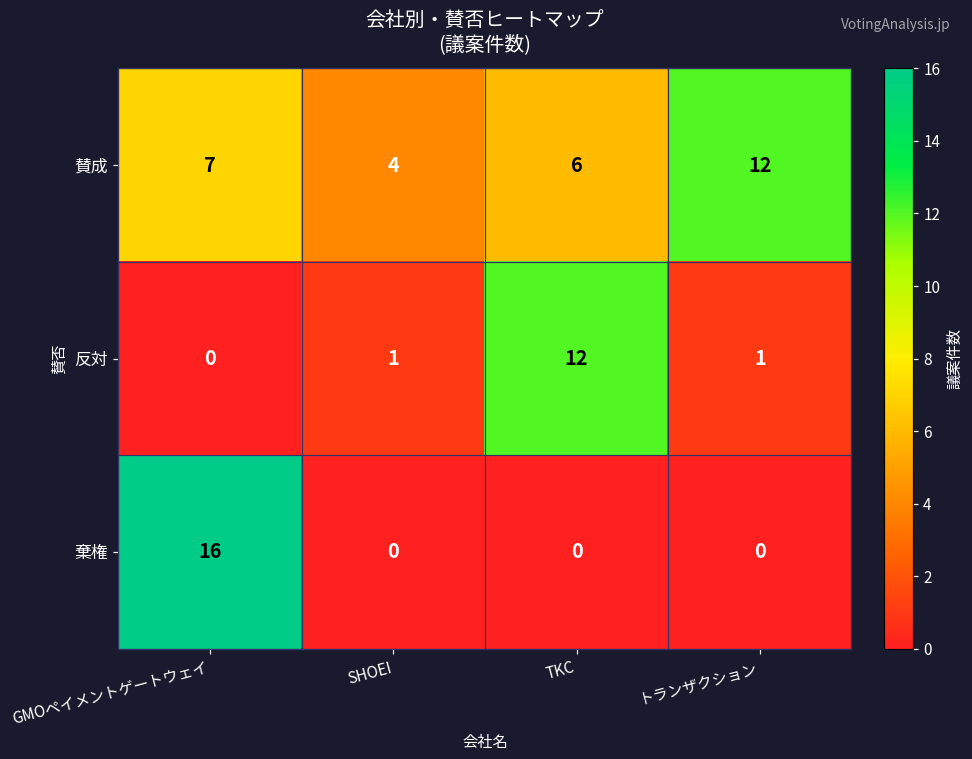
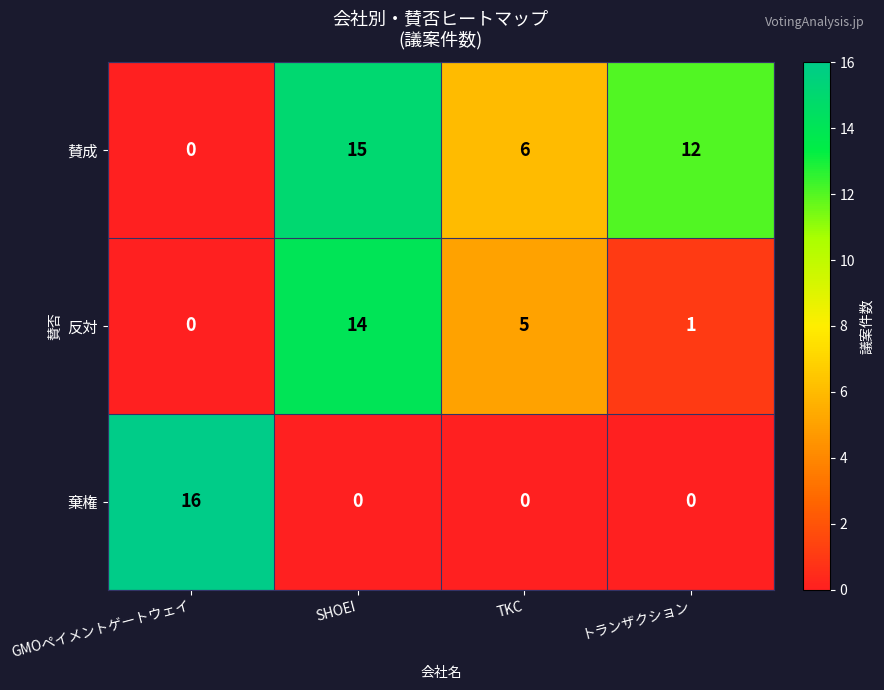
  {
    "賛成": {
-     "GMOペイメントゲートウェイ": 7,
-     "SHOEI": 4,
+     "GMOペイメントゲートウェイ": 0,
+     "SHOEI": 15,
      "TKC": 6,
      "トランザクション": 12
    },
    "反対": {
      "GMOペイメントゲートウェイ": 0,
-     "SHOEI": 1,
-     "TKC": 12,
+     "SHOEI": 14,
+     "TKC": 5,
      "トランザクション": 1
    },
    "棄権": {
      "GMOペイメントゲートウェイ": 16,
      "SHOEI": 0,
      "TKC": 0,
      "トランザクション": 0
    }
  }
